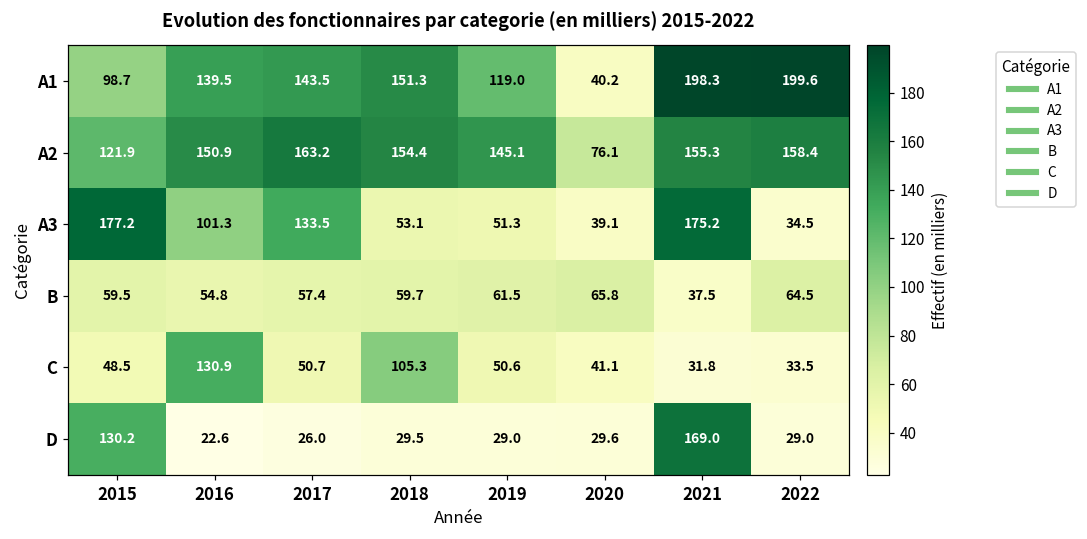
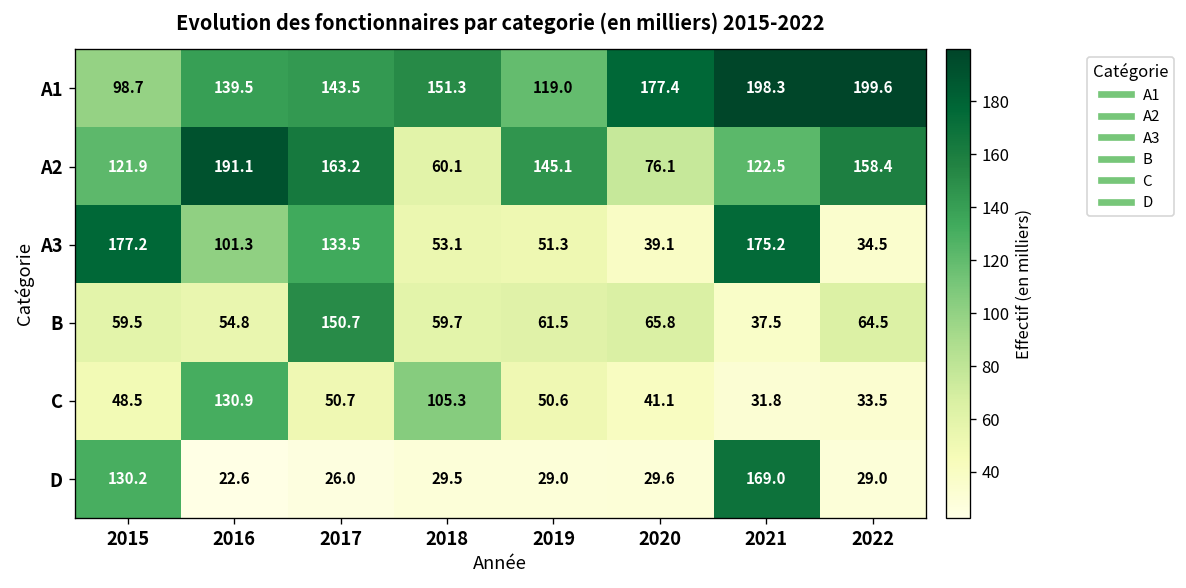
  {
    "A1": {
      "2015": 98.7,
      "2016": 139.5,
      "2017": 143.5,
      "2018": 151.3,
      "2019": 119.0,
-     "2020": 40.2,
+     "2020": 177.4,
      "2021": 198.3,
      "2022": 199.6
    },
    "A2": {
      "2015": 121.9,
-     "2016": 150.9,
+     "2016": 191.1,
      "2017": 163.2,
-     "2018": 154.4,
+     "2018": 60.1,
      "2019": 145.1,
      "2020": 76.1,
-     "2021": 155.3,
+     "2021": 122.5,
      "2022": 158.4
    },
    "A3": {
      "2015": 177.2,
      "2016": 101.3,
      "2017": 133.5,
      "2018": 53.1,
      "2019": 51.3,
      "2020": 39.1,
      "2021": 175.2,
      "2022": 34.5
    },
    "B": {
      "2015": 59.5,
      "2016": 54.8,
-     "2017": 57.4,
+     "2017": 150.7,
      "2018": 59.7,
      "2019": 61.5,
      "2020": 65.8,
      "2021": 37.5,
      "2022": 64.5
    },
    "C": {
      "2015": 48.5,
      "2016": 130.9,
      "2017": 50.7,
      "2018": 105.3,
      "2019": 50.6,
      "2020": 41.1,
      "2021": 31.8,
      "2022": 33.5
    },
    "D": {
      "2015": 130.2,
      "2016": 22.6,
      "2017": 26.0,
      "2018": 29.5,
      "2019": 29.0,
      "2020": 29.6,
      "2021": 169.0,
      "2022": 29.0
    }
  }
